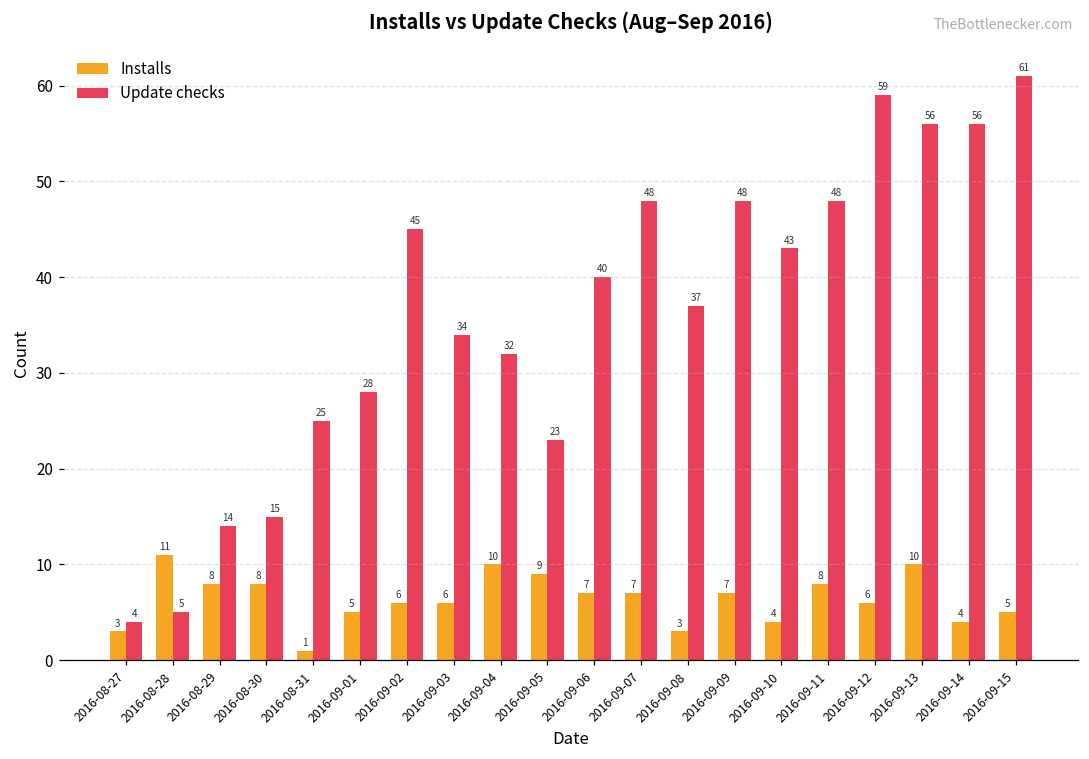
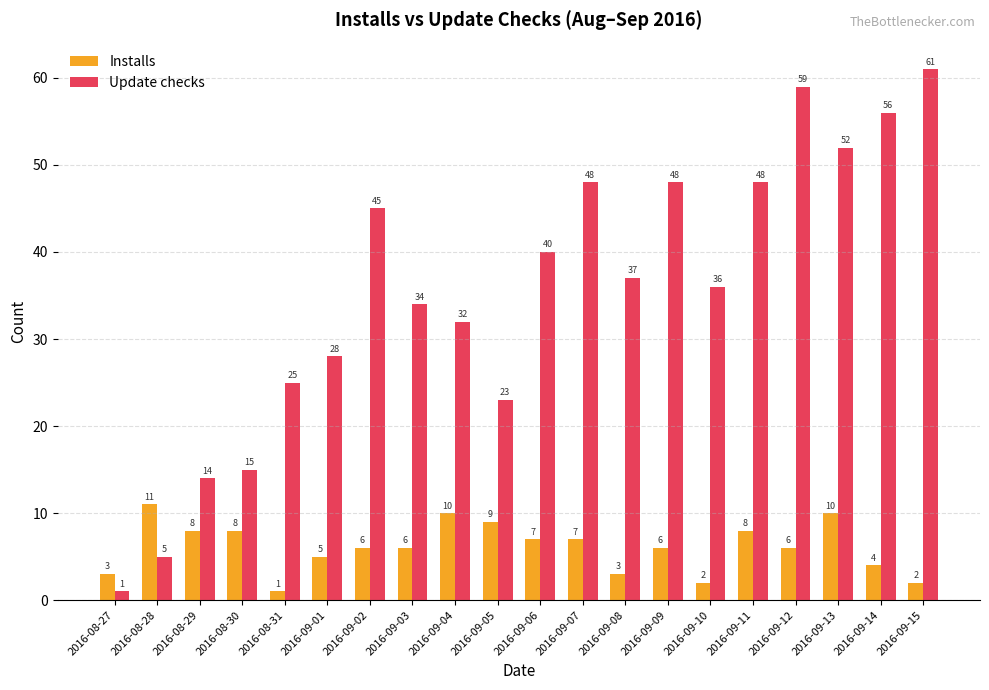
  {
    "Installs": {
      "2016-08-27": 3,
      "2016-08-28": 11,
      "2016-08-29": 8,
      "2016-08-30": 8,
      "2016-08-31": 1,
      "2016-09-01": 5,
      "2016-09-02": 6,
      "2016-09-03": 6,
      "2016-09-04": 10,
      "2016-09-05": 9,
      "2016-09-06": 7,
      "2016-09-07": 7,
      "2016-09-08": 3,
-     "2016-09-09": 7,
-     "2016-09-10": 4,
+     "2016-09-09": 6,
+     "2016-09-10": 2,
      "2016-09-11": 8,
      "2016-09-12": 6,
      "2016-09-13": 10,
      "2016-09-14": 4,
-     "2016-09-15": 5
+     "2016-09-15": 2
    },
    "Update checks": {
-     "2016-08-27": 4,
+     "2016-08-27": 1,
      "2016-08-28": 5,
      "2016-08-29": 14,
      "2016-08-30": 15,
      "2016-08-31": 25,
      "2016-09-01": 28,
      "2016-09-02": 45,
      "2016-09-03": 34,
      "2016-09-04": 32,
      "2016-09-05": 23,
      "2016-09-06": 40,
      "2016-09-07": 48,
      "2016-09-08": 37,
      "2016-09-09": 48,
-     "2016-09-10": 43,
+     "2016-09-10": 36,
      "2016-09-11": 48,
      "2016-09-12": 59,
-     "2016-09-13": 56,
+     "2016-09-13": 52,
      "2016-09-14": 56,
      "2016-09-15": 61
    }
  }
